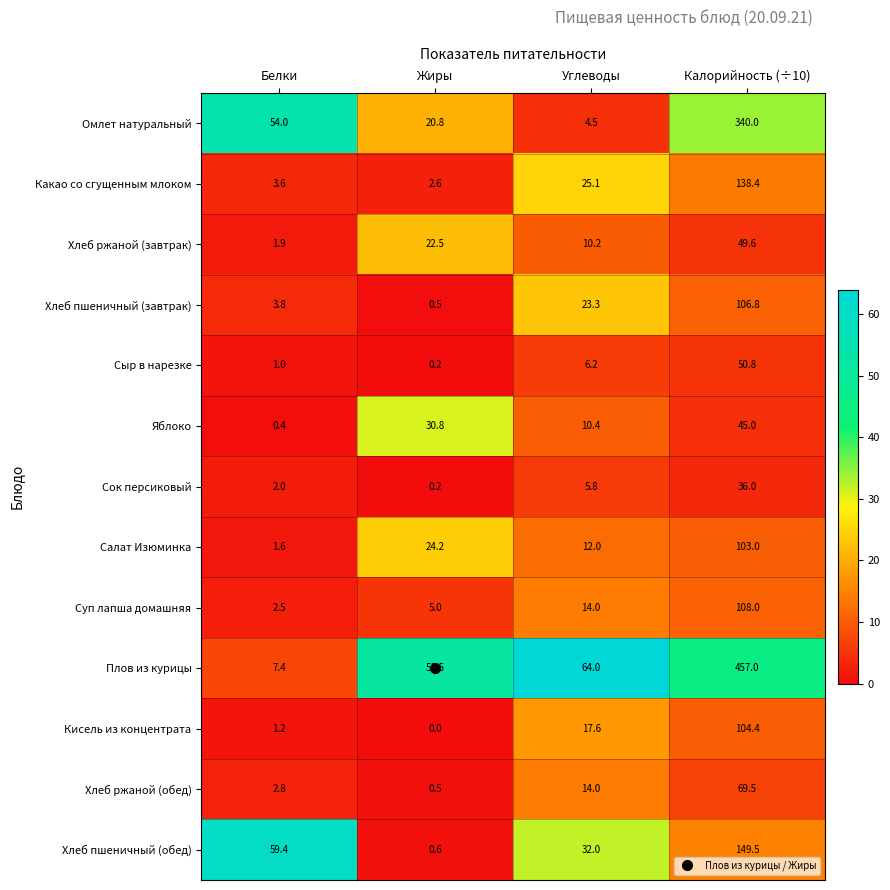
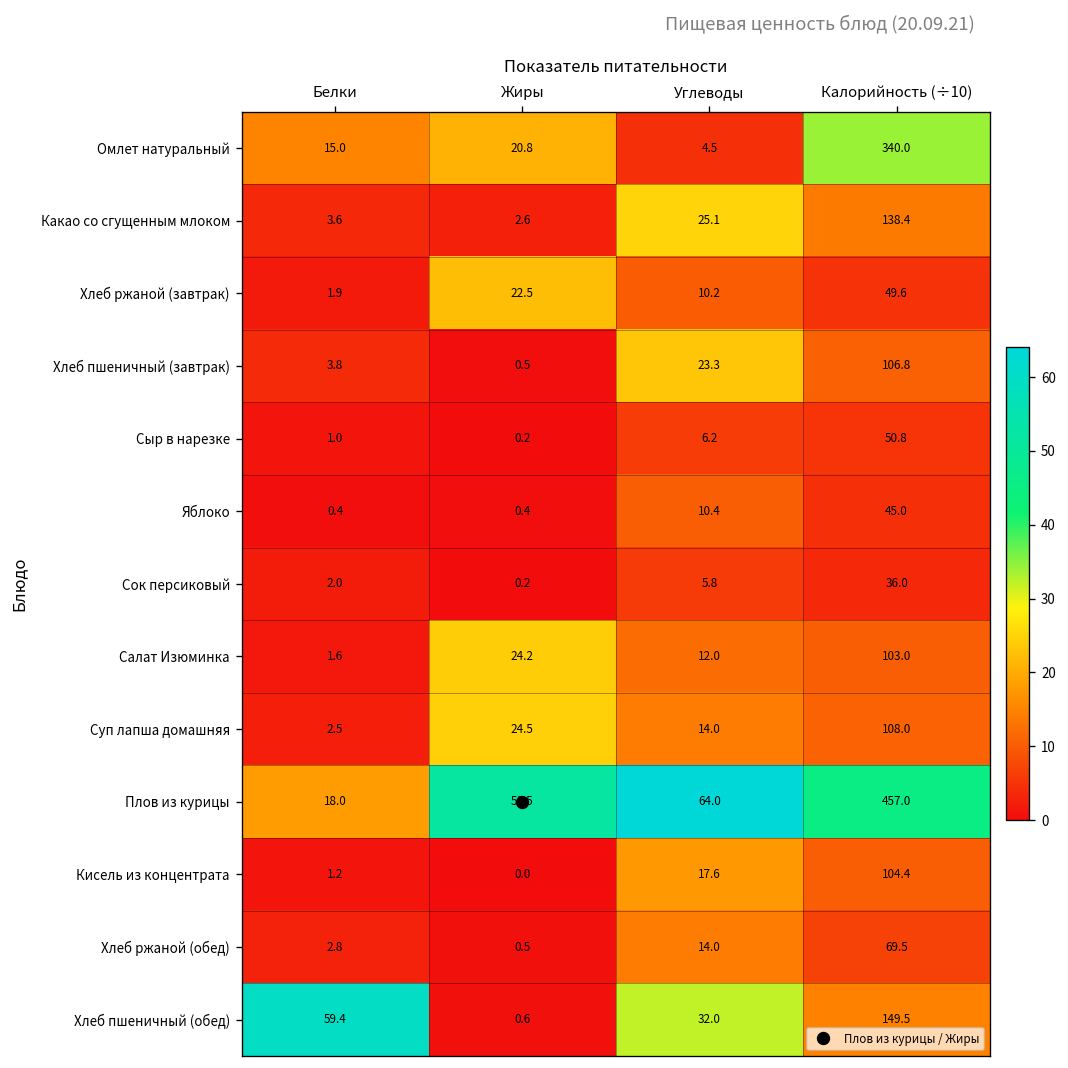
  {
    "Омлет натуральный": {
-     "Белки": 54.0,
+     "Белки": 15.0,
      "Жиры": 20.8,
      "Углеводы": 4.5,
      "Калорийность (÷10)": 340.0
    },
    "Какао со сгущенным млоком": {
      "Белки": 3.6,
      "Жиры": 2.6,
      "Углеводы": 25.1,
      "Калорийность (÷10)": 138.4
    },
    "Хлеб ржаной (завтрак)": {
      "Белки": 1.9,
      "Жиры": 22.5,
      "Углеводы": 10.2,
      "Калорийность (÷10)": 49.6
    },
    "Хлеб пшеничный (завтрак)": {
      "Белки": 3.8,
      "Жиры": 0.5,
      "Углеводы": 23.3,
      "Калорийность (÷10)": 106.8
    },
    "Сыр в нарезке": {
      "Белки": 1.0,
      "Жиры": 0.2,
      "Углеводы": 6.2,
      "Калорийность (÷10)": 50.8
    },
    "Яблоко": {
      "Белки": 0.4,
-     "Жиры": 30.8,
+     "Жиры": 0.4,
      "Углеводы": 10.4,
      "Калорийность (÷10)": 45.0
    },
    "Сок персиковый": {
      "Белки": 2.0,
      "Жиры": 0.2,
      "Углеводы": 5.8,
      "Калорийность (÷10)": 36.0
    },
    "Салат Изюминка": {
      "Белки": 1.6,
      "Жиры": 24.2,
      "Углеводы": 12.0,
      "Калорийность (÷10)": 103.0
    },
    "Суп лапша домашняя": {
      "Белки": 2.5,
-     "Жиры": 5.0,
+     "Жиры": 24.5,
      "Углеводы": 14.0,
      "Калорийность (÷10)": 108.0
    },
    "Плов из курицы": {
-     "Белки": 7.4,
+     "Белки": 18.0,
      "Углеводы": 64.0,
      "Калорийность (÷10)": 457.0
    },
    "Кисель из концентрата": {
      "Белки": 1.2,
      "Жиры": 0.0,
      "Углеводы": 17.6,
      "Калорийность (÷10)": 104.4
    },
    "Хлеб ржаной (обед)": {
      "Белки": 2.8,
      "Жиры": 0.5,
      "Углеводы": 14.0,
      "Калорийность (÷10)": 69.5
    },
    "Хлеб пшеничный (обед)": {
      "Белки": 59.4,
      "Жиры": 0.6,
      "Углеводы": 32.0,
      "Калорийность (÷10)": 149.5
    }
  }
